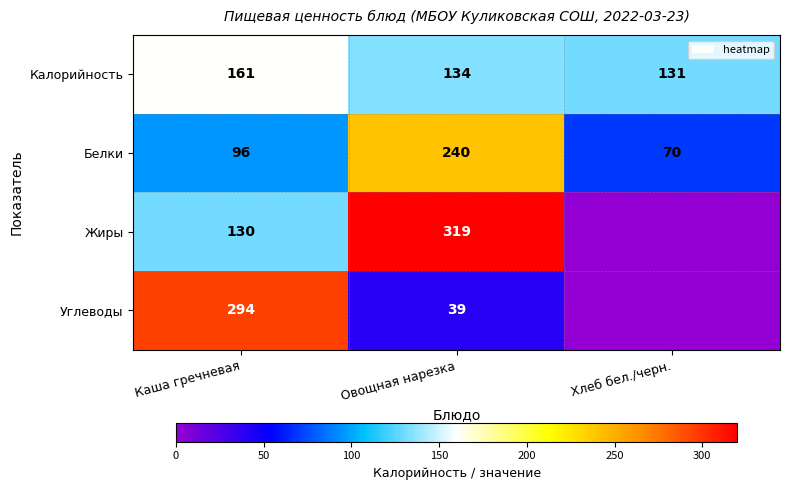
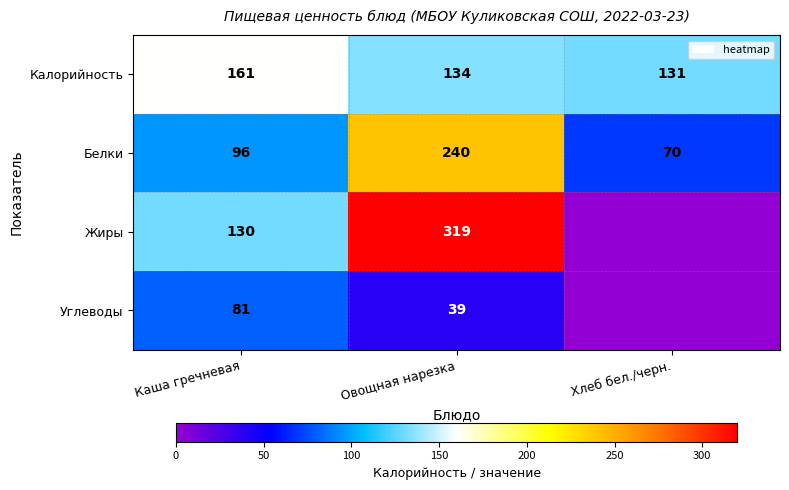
  {
    "Калорийность": {
      "Каша гречневая": 161,
      "Овощная нарезка": 134,
      "Хлеб бел./черн.": 131
    },
    "Белки": {
      "Каша гречневая": 96,
      "Овощная нарезка": 240,
      "Хлеб бел./черн.": 70
    },
    "Жиры": {
      "Каша гречневая": 130,
      "Овощная нарезка": 319
    },
    "Углеводы": {
-     "Каша гречневая": 294,
+     "Каша гречневая": 81,
      "Овощная нарезка": 39
    }
  }
